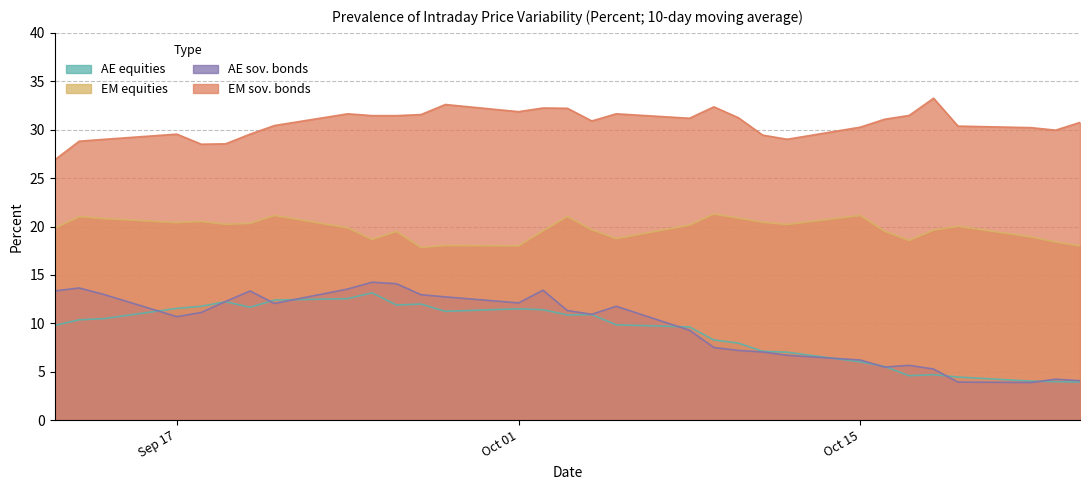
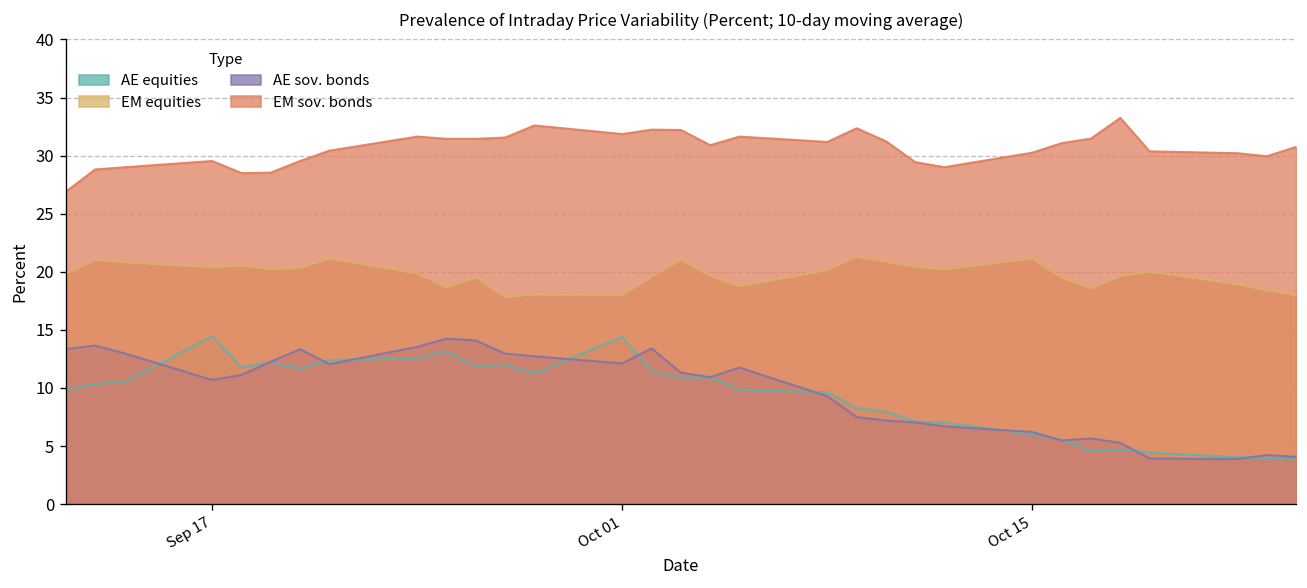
  {
    "AE equities": {
-     "Sep 17": 12,
-     "Oct 01": 12
+     "Sep 17": 14,
+     "Oct 01": 14
    },
    "AE sov. bonds": {
      "Sep 17": 11,
      "Oct 01": 12
    }
  }
